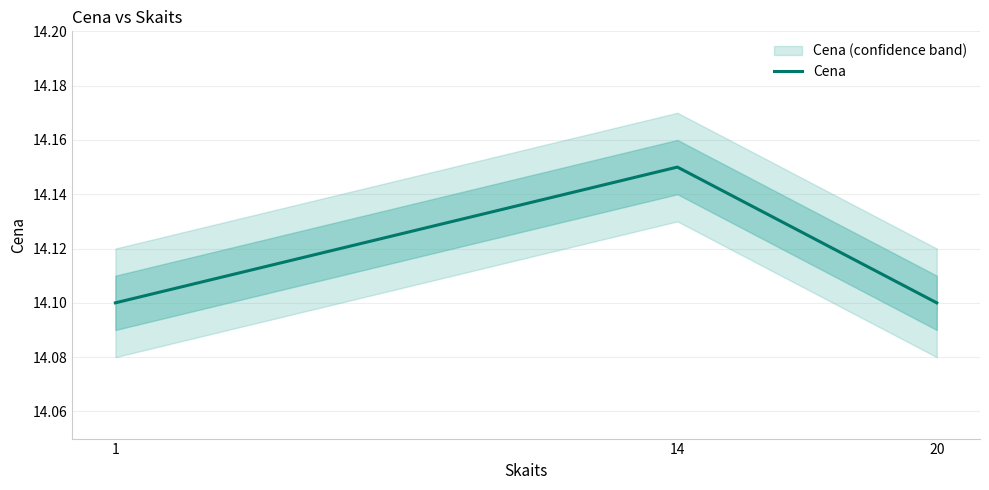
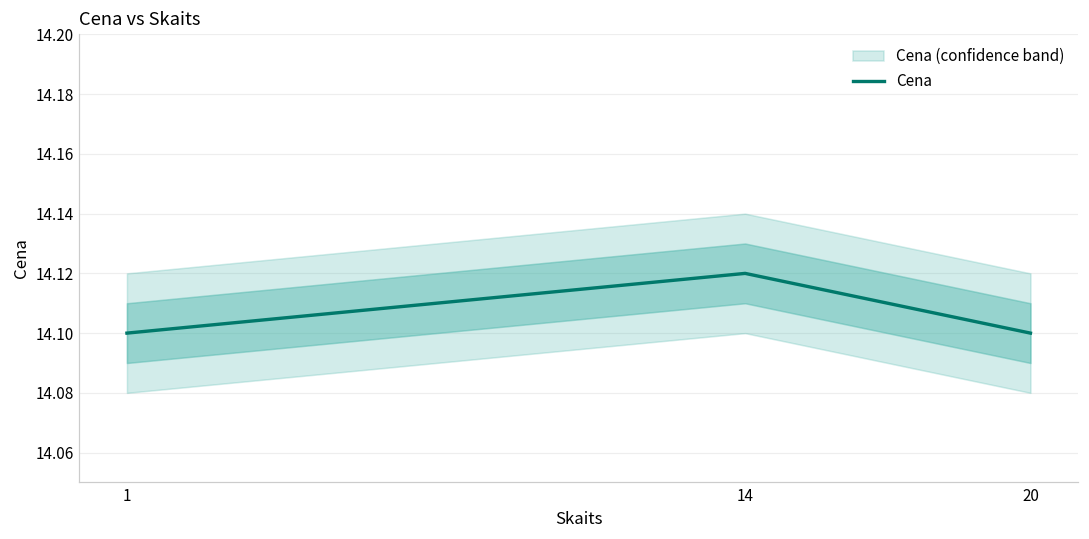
  {
    "Cena": {
      "1": 14.10,
-     "14": 14.15,
+     "14": 14.12,
      "20": 14.10
    }
  }
